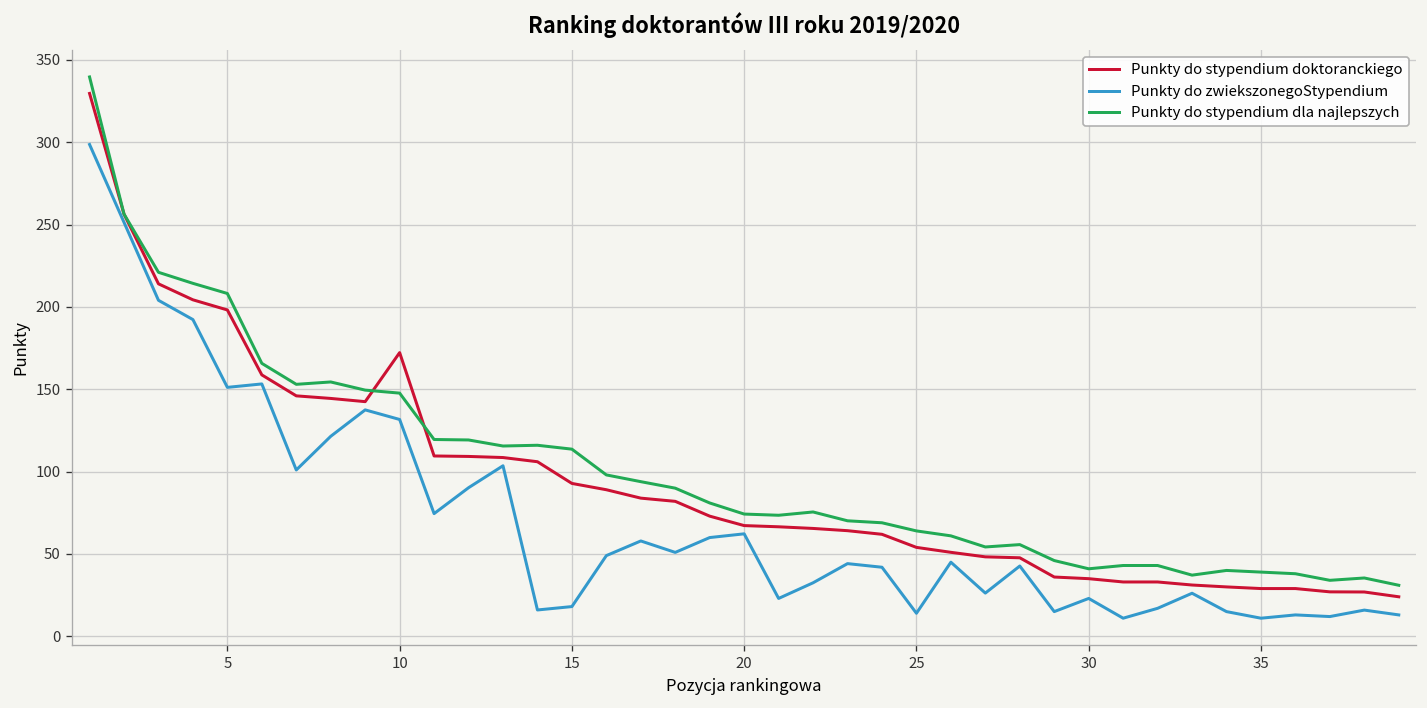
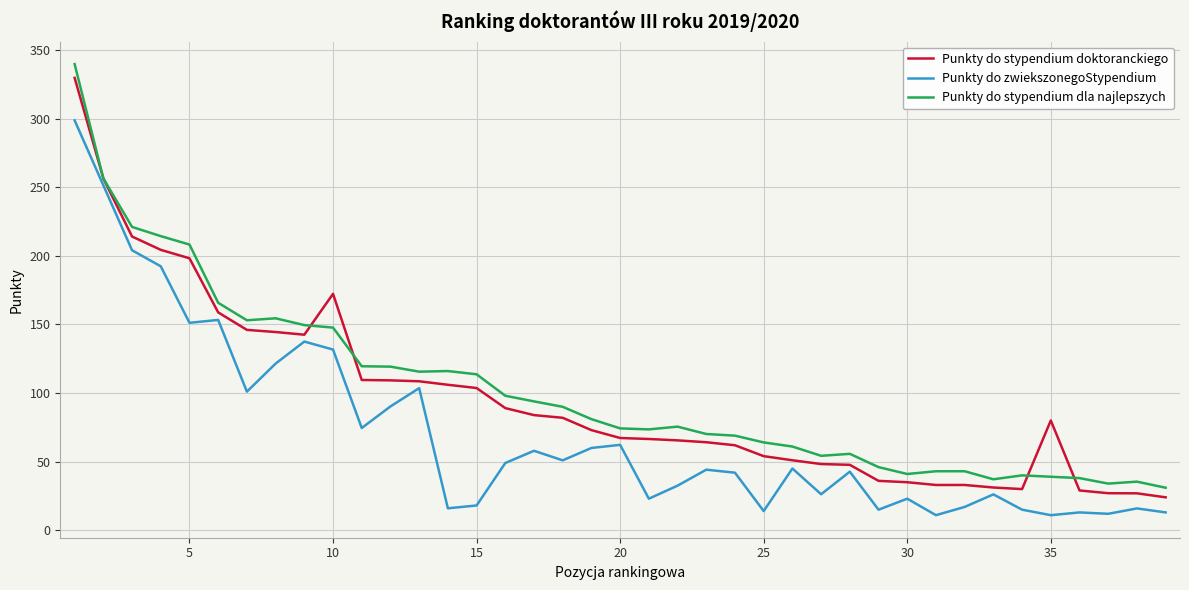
  {
    "Punkty do stypendium doktoranckiego": {
      "5": 198,
      "10": 172,
-     "15": 93,
+     "15": 104,
      "20": 67,
      "25": 54,
      "30": 35,
-     "35": 29
+     "35": 80
    },
    "Punkty do zwiekszonegoStypendium": {
      "5": 151,
      "10": 132,
      "15": 18,
      "20": 62,
      "25": 14,
      "30": 23,
      "35": 11
    },
    "Punkty do stypendium dla najlepszych": {
      "5": 208,
      "10": 148,
      "15": 114,
      "20": 74,
      "25": 64,
      "30": 41,
      "35": 39
    }
  }
